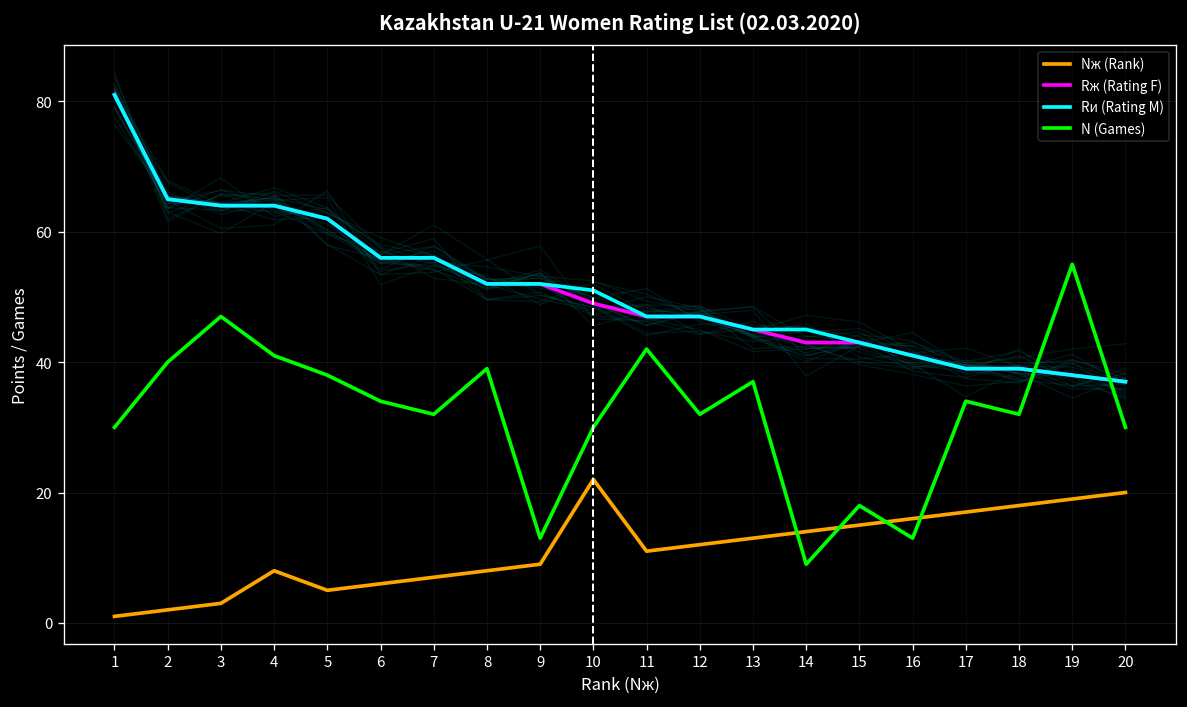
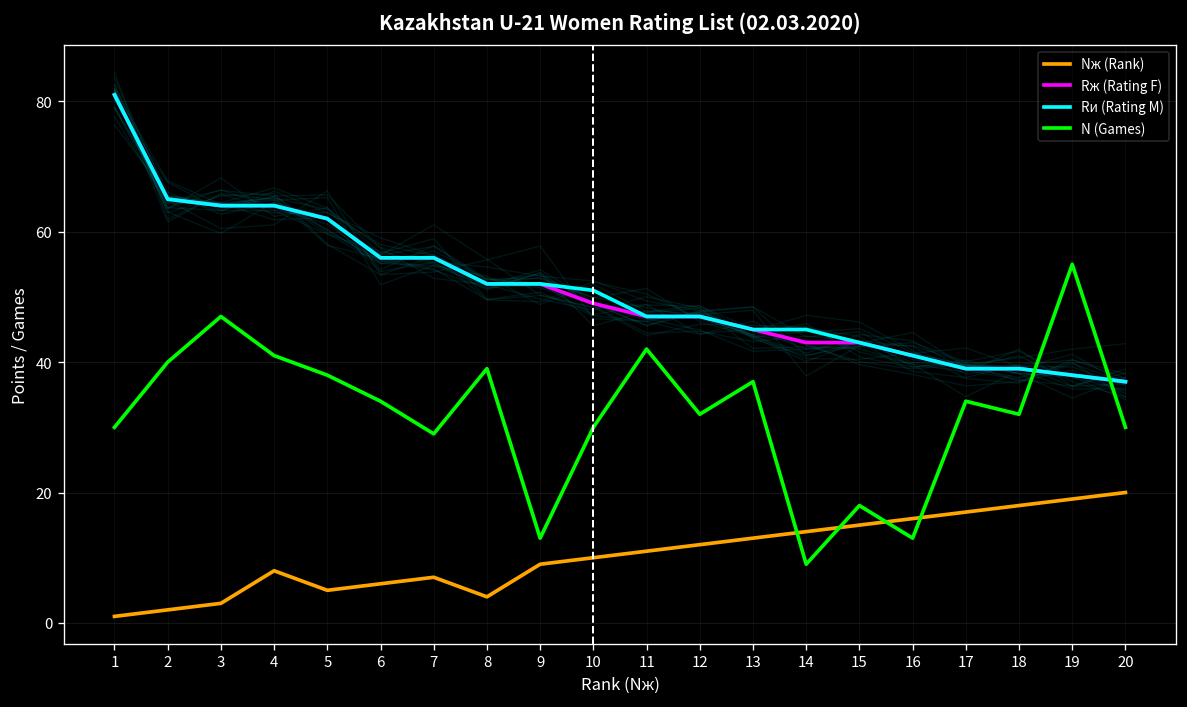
  {
    "Nж (Rank)": {
      "1": 1,
      "2": 2,
      "3": 3,
      "4": 8,
      "5": 5,
      "6": 6,
      "7": 7,
-     "8": 8,
+     "8": 4,
      "9": 9,
-     "10": 22,
+     "10": 10,
      "11": 11,
      "12": 12,
      "13": 13,
      "14": 14,
      "15": 15,
      "16": 16,
      "17": 17,
      "18": 18,
      "19": 19,
      "20": 20
    },
    "Rи (Rating M)": {
      "10": 51
    },
    "N (Games)": {
      "1": 30,
      "2": 40,
      "3": 47,
      "4": 41,
      "5": 38,
      "6": 34,
-     "7": 32,
+     "7": 29,
      "8": 39,
      "9": 13,
      "10": 30,
      "11": 42,
      "12": 32,
      "13": 37,
      "14": 9,
      "15": 18,
      "16": 13,
      "17": 34,
      "18": 32,
      "19": 55,
      "20": 30
    }
  }
